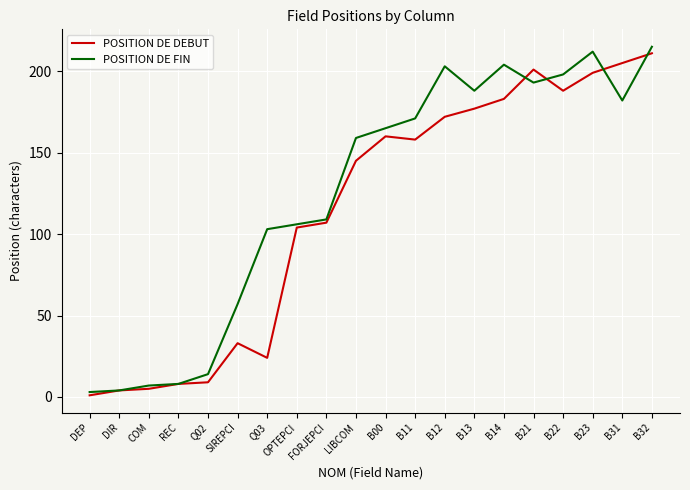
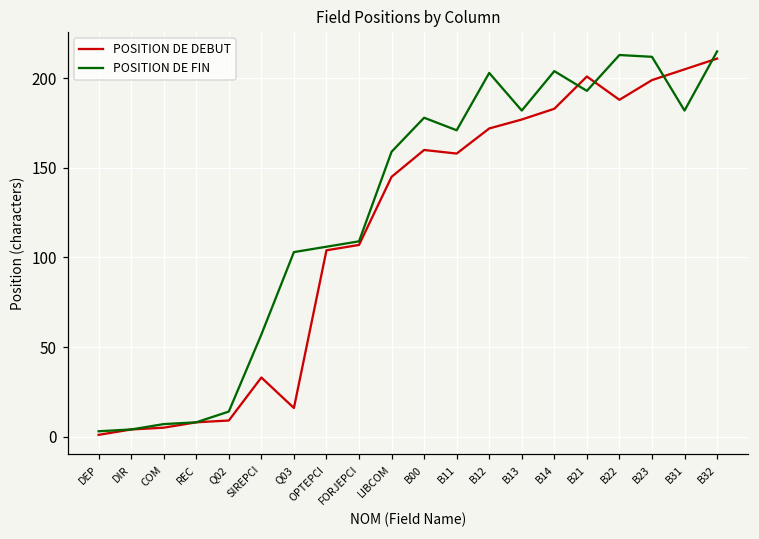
  {
    "POSITION DE DEBUT": {
      "DEP": 1,
      "COM": 5,
      "Q02": 9,
      "SIREPCI": 33,
-     "Q03": 24,
+     "Q03": 16,
      "OPTEPCI": 104,
      "FORJEPCI": 107,
      "LIBCOM": 145,
      "B00": 160,
      "B11": 158,
      "B12": 172,
      "B13": 177,
      "B14": 183,
      "B21": 201,
      "B22": 188,
      "B23": 199,
      "B31": 205,
      "B32": 211
    },
    "POSITION DE FIN": {
      "DEP": 3,
      "COM": 7,
      "Q02": 14,
      "SIREPCI": 57,
      "Q03": 103,
      "OPTEPCI": 106,
      "FORJEPCI": 109,
      "LIBCOM": 159,
-     "B00": 165,
+     "B00": 178,
      "B11": 171,
      "B12": 203,
-     "B13": 188,
+     "B13": 182,
      "B14": 204,
      "B21": 193,
-     "B22": 198,
+     "B22": 213,
      "B23": 212,
      "B31": 182,
      "B32": 215
    }
  }
